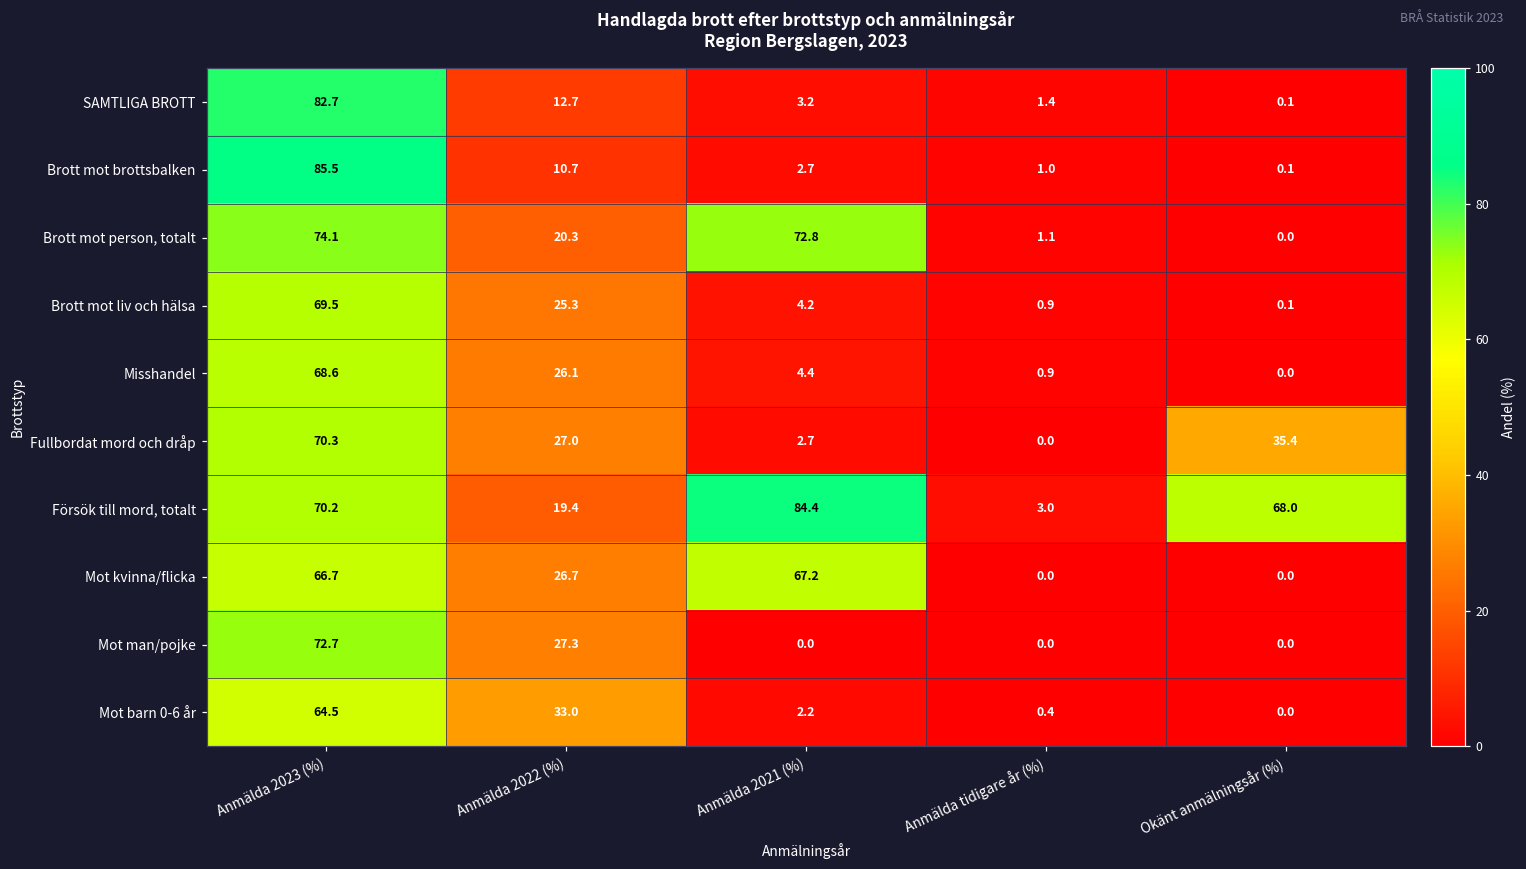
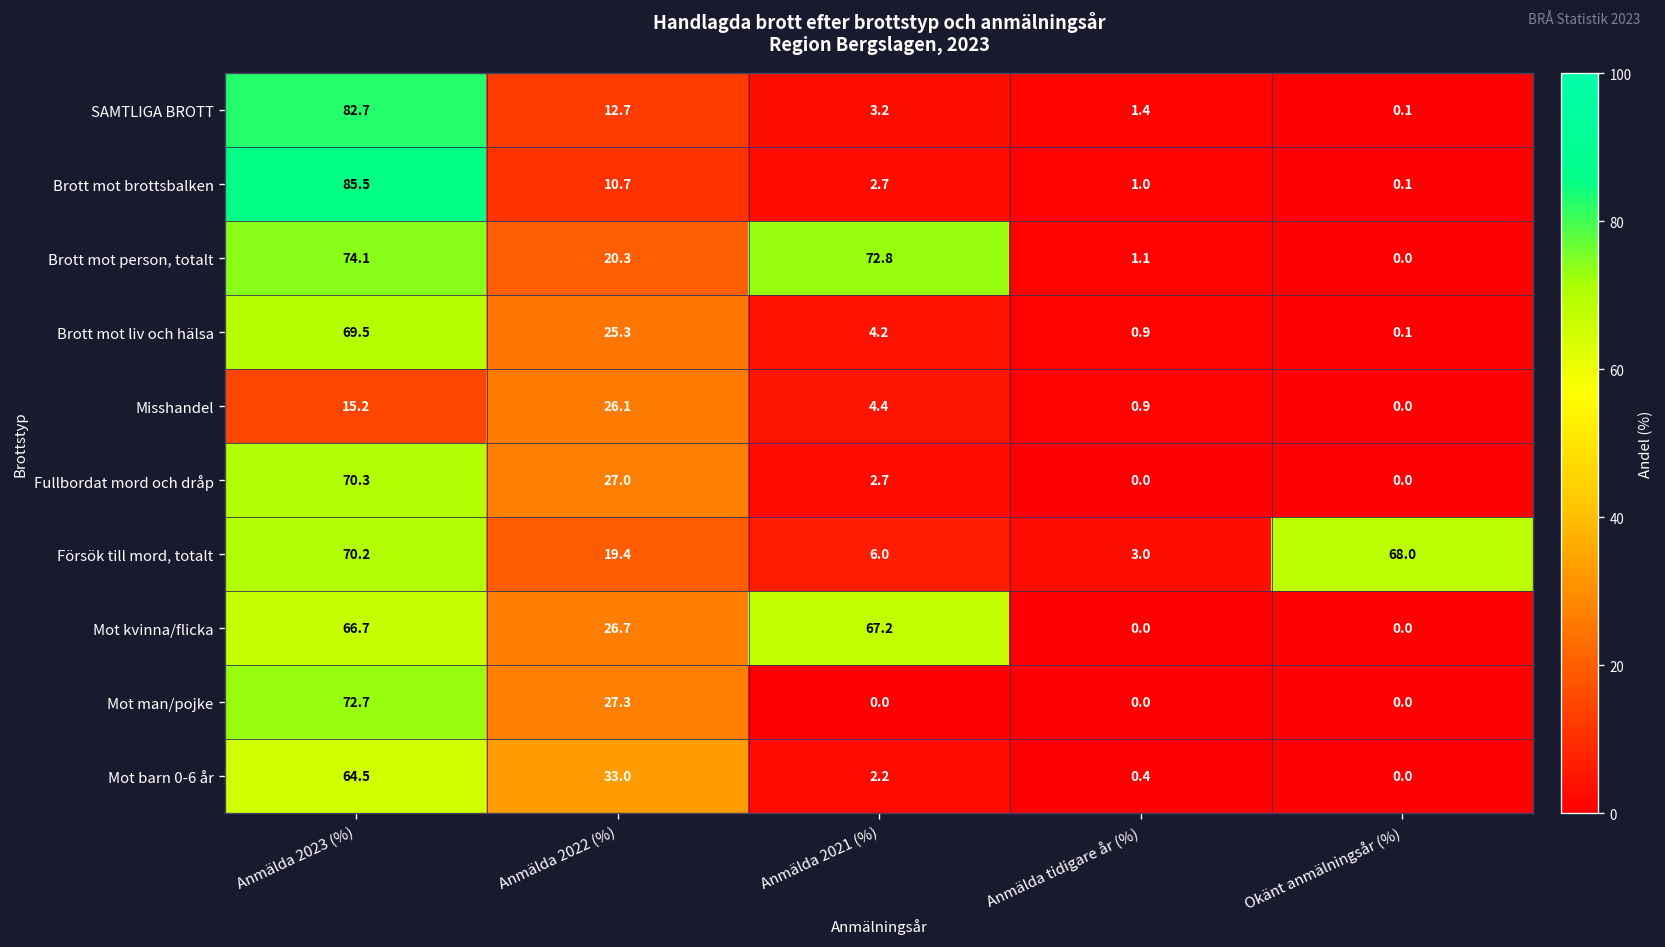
  {
    "SAMTLIGA BROTT": {
      "Anmälda 2023 (%)": 82.7,
      "Anmälda 2022 (%)": 12.7,
      "Anmälda 2021 (%)": 3.2,
      "Anmälda tidigare år (%)": 1.4,
      "Okänt anmälningsår (%)": 0.1
    },
    "Brott mot brottsbalken": {
      "Anmälda 2023 (%)": 85.5,
      "Anmälda 2022 (%)": 10.7,
      "Anmälda 2021 (%)": 2.7,
      "Anmälda tidigare år (%)": 1.0,
      "Okänt anmälningsår (%)": 0.1
    },
    "Brott mot person, totalt": {
      "Anmälda 2023 (%)": 74.1,
      "Anmälda 2022 (%)": 20.3,
      "Anmälda 2021 (%)": 72.8,
      "Anmälda tidigare år (%)": 1.1,
      "Okänt anmälningsår (%)": 0.0
    },
    "Brott mot liv och hälsa": {
      "Anmälda 2023 (%)": 69.5,
      "Anmälda 2022 (%)": 25.3,
      "Anmälda 2021 (%)": 4.2,
      "Anmälda tidigare år (%)": 0.9,
      "Okänt anmälningsår (%)": 0.1
    },
    "Misshandel": {
-     "Anmälda 2023 (%)": 68.6,
+     "Anmälda 2023 (%)": 15.2,
      "Anmälda 2022 (%)": 26.1,
      "Anmälda 2021 (%)": 4.4,
      "Anmälda tidigare år (%)": 0.9,
      "Okänt anmälningsår (%)": 0.0
    },
    "Fullbordat mord och dråp": {
      "Anmälda 2023 (%)": 70.3,
      "Anmälda 2022 (%)": 27.0,
      "Anmälda 2021 (%)": 2.7,
      "Anmälda tidigare år (%)": 0.0,
-     "Okänt anmälningsår (%)": 35.4
+     "Okänt anmälningsår (%)": 0.0
    },
    "Försök till mord, totalt": {
      "Anmälda 2023 (%)": 70.2,
      "Anmälda 2022 (%)": 19.4,
-     "Anmälda 2021 (%)": 84.4,
+     "Anmälda 2021 (%)": 6.0,
      "Anmälda tidigare år (%)": 3.0,
      "Okänt anmälningsår (%)": 68.0
    },
    "Mot kvinna/flicka": {
      "Anmälda 2023 (%)": 66.7,
      "Anmälda 2022 (%)": 26.7,
      "Anmälda 2021 (%)": 67.2,
      "Anmälda tidigare år (%)": 0.0,
      "Okänt anmälningsår (%)": 0.0
    },
    "Mot man/pojke": {
      "Anmälda 2023 (%)": 72.7,
      "Anmälda 2022 (%)": 27.3,
      "Anmälda 2021 (%)": 0.0,
      "Anmälda tidigare år (%)": 0.0,
      "Okänt anmälningsår (%)": 0.0
    },
    "Mot barn 0-6 år": {
      "Anmälda 2023 (%)": 64.5,
      "Anmälda 2022 (%)": 33.0,
      "Anmälda 2021 (%)": 2.2,
      "Anmälda tidigare år (%)": 0.4,
      "Okänt anmälningsår (%)": 0.0
    }
  }
